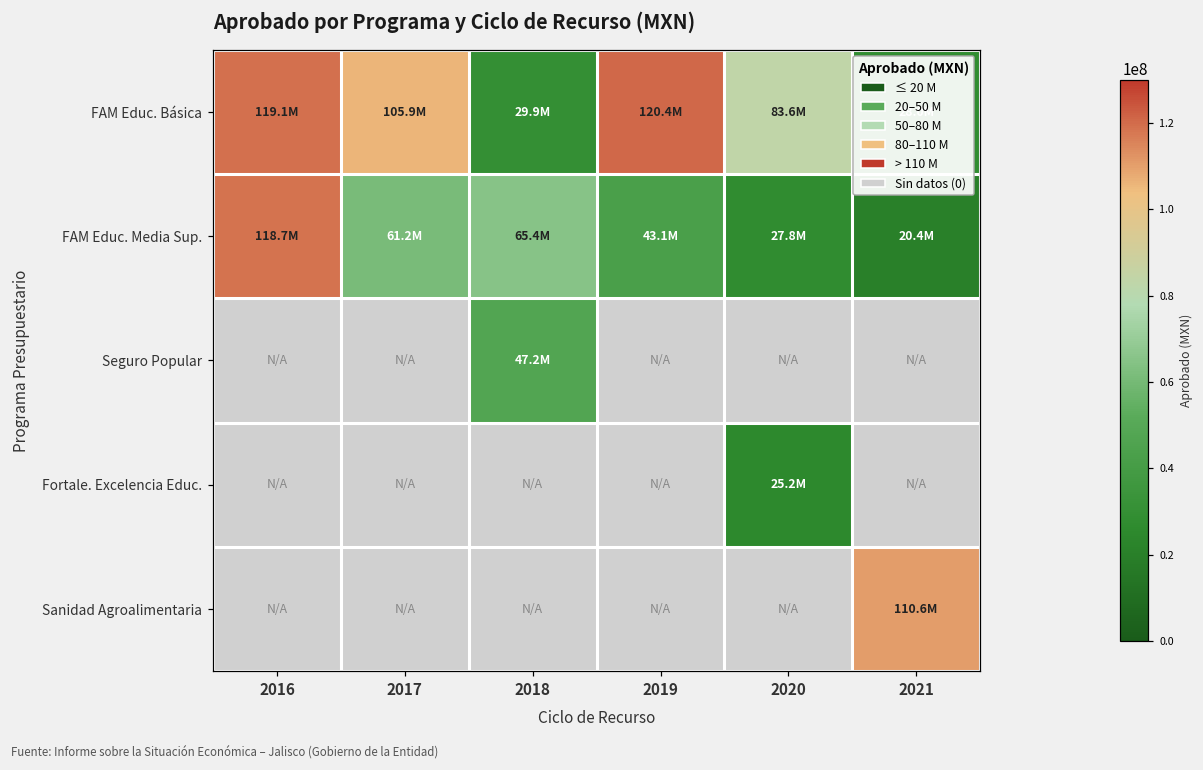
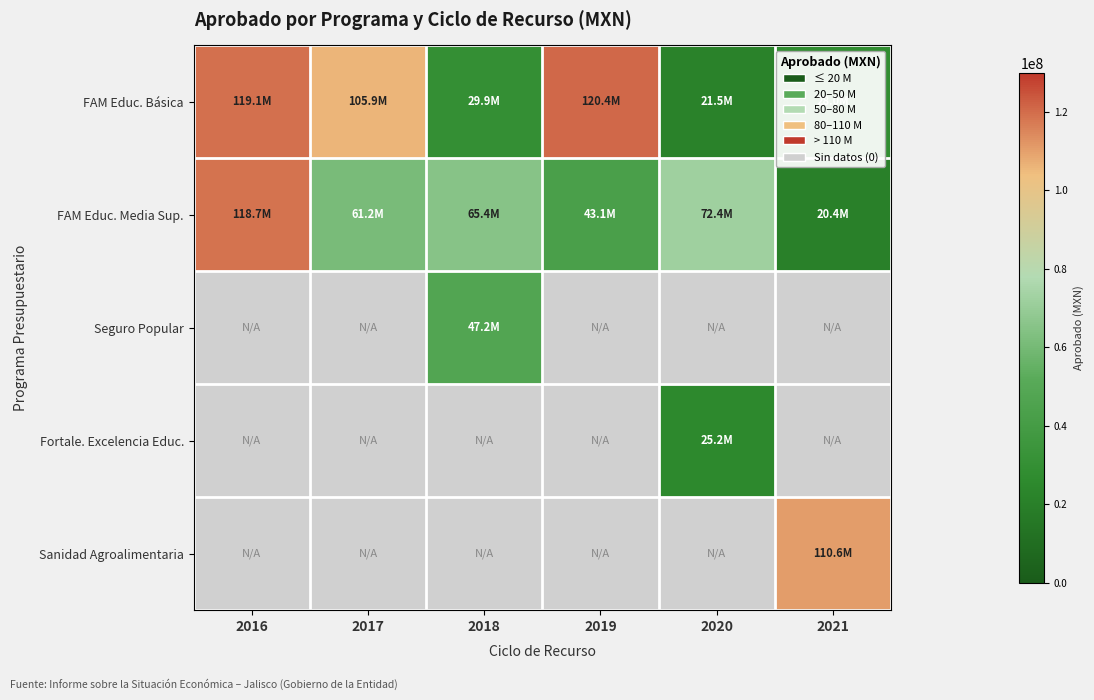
  {
    "FAM Educ. Básica": {
      "2016": "119.1M",
      "2017": "105.9M",
      "2018": "29.9M",
      "2019": "120.4M",
-     "2020": "83.6M"
+     "2020": "21.5M"
    },
    "FAM Educ. Media Sup.": {
      "2016": "118.7M",
      "2017": "61.2M",
      "2018": "65.4M",
      "2019": "43.1M",
-     "2020": "27.8M",
+     "2020": "72.4M",
      "2021": "20.4M"
    },
    "Seguro Popular": {
      "2018": "47.2M"
    },
    "Fortale. Excelencia Educ.": {
      "2020": "25.2M"
    },
    "Sanidad Agroalimentaria": {
      "2021": "110.6M"
    }
  }
